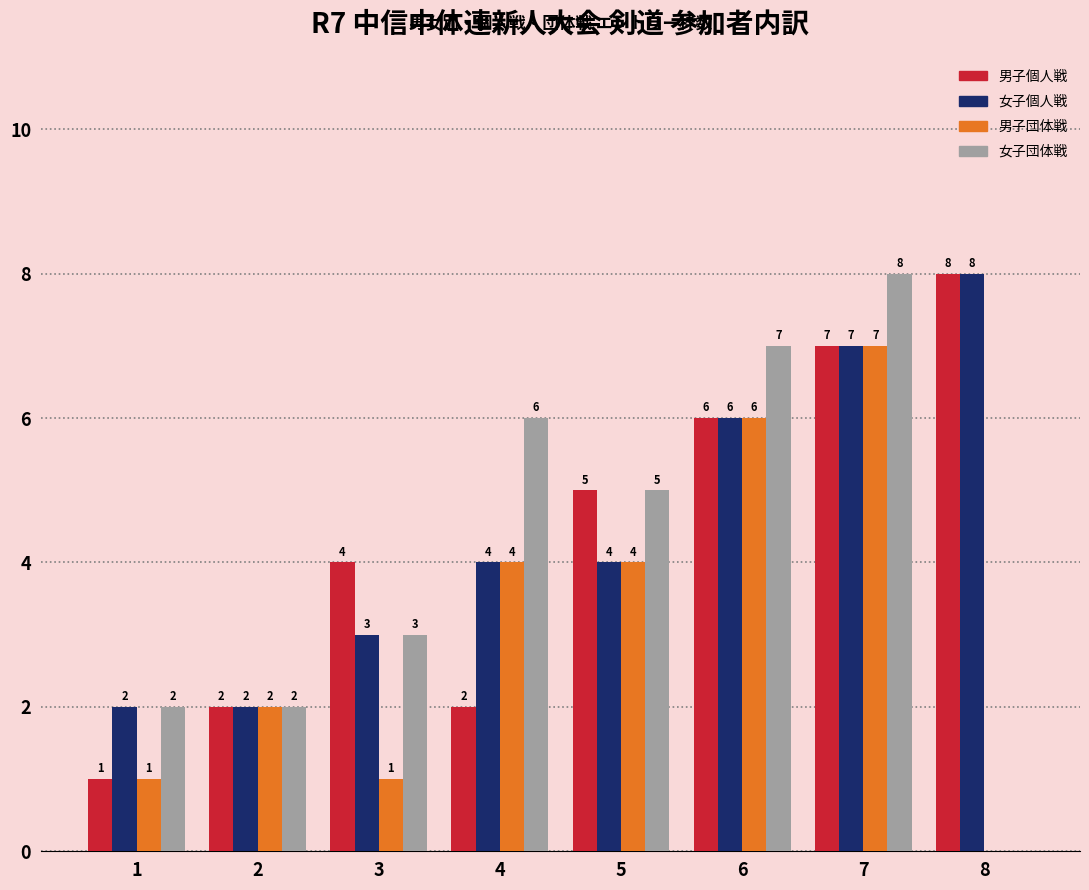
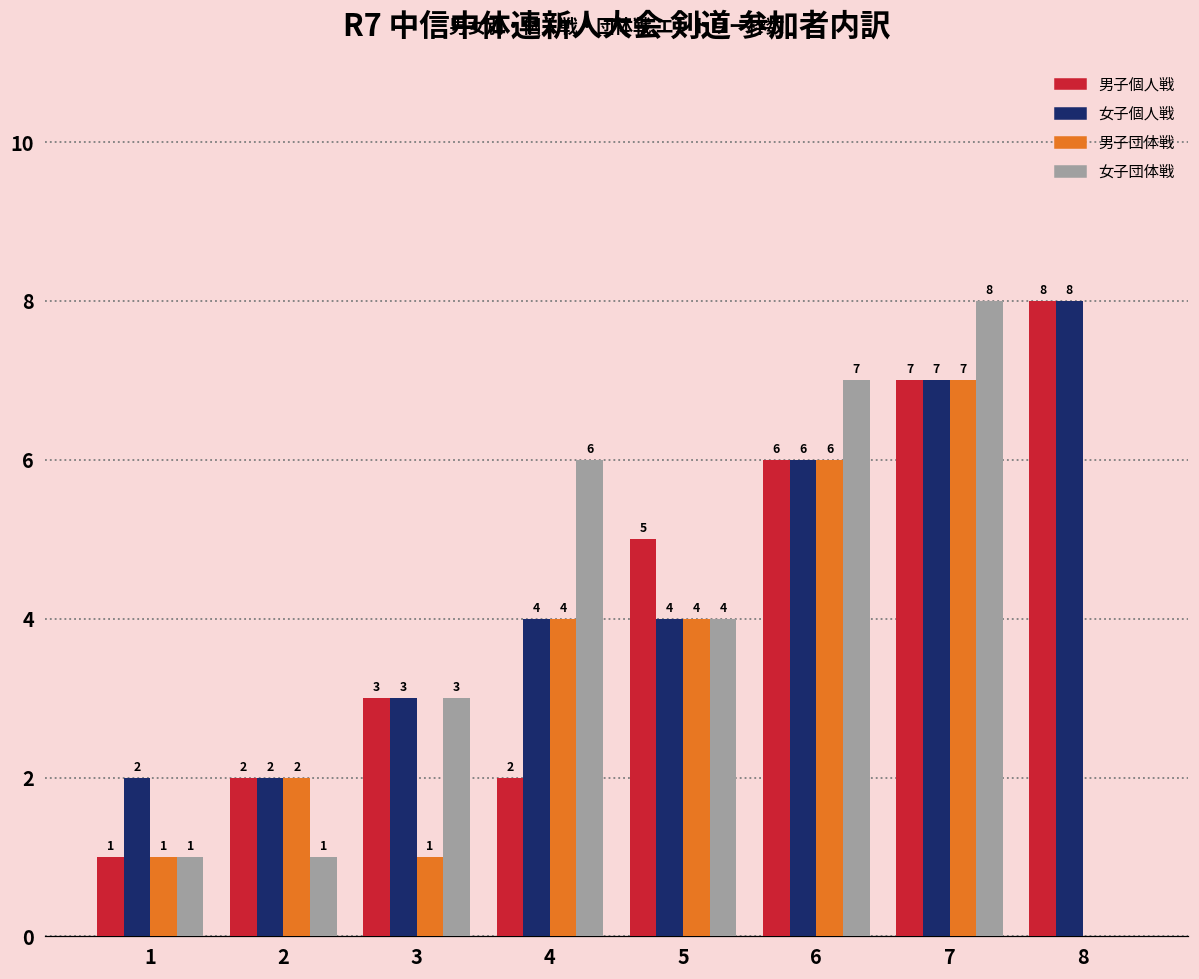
  {
    "男子個人戦": {
      "1": 1,
      "2": 2,
-     "3": 4,
+     "3": 3,
      "4": 2,
      "5": 5,
      "6": 6,
      "7": 7,
      "8": 8
    },
    "女子個人戦": {
      "1": 2,
      "2": 2,
      "3": 3,
      "4": 4,
      "5": 4,
      "6": 6,
      "7": 7,
      "8": 8
    },
    "男子団体戦": {
      "1": 1,
      "2": 2,
      "3": 1,
      "4": 4,
      "5": 4,
      "6": 6,
      "7": 7
    },
    "女子団体戦": {
-     "1": 2,
-     "2": 2,
+     "1": 1,
+     "2": 1,
      "3": 3,
      "4": 6,
-     "5": 5,
+     "5": 4,
      "6": 7,
      "7": 8
    }
  }
